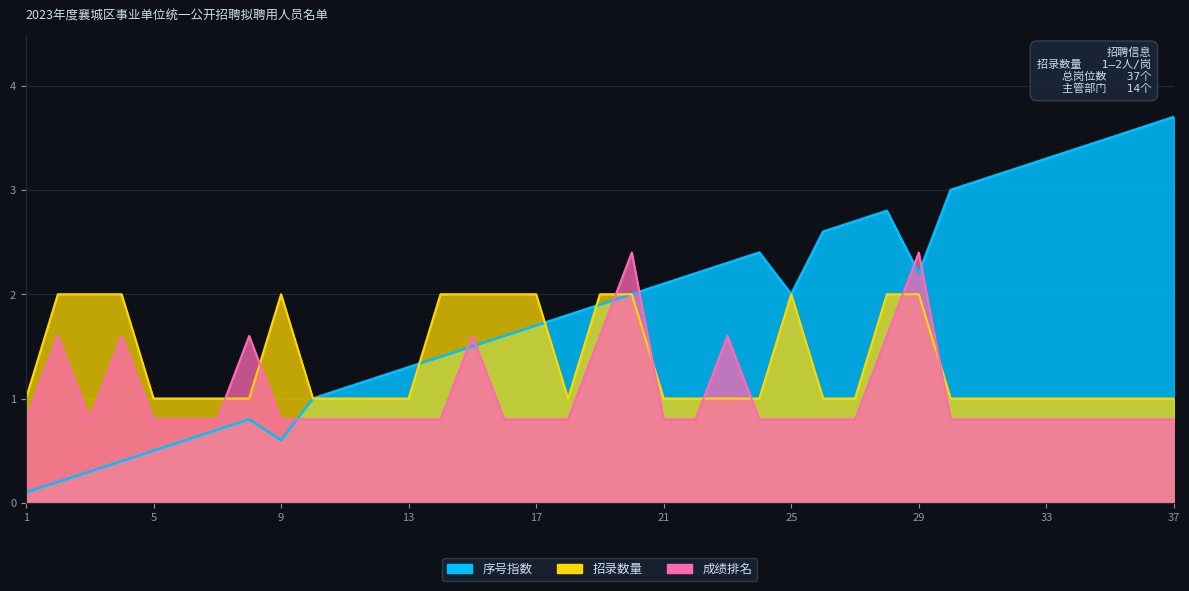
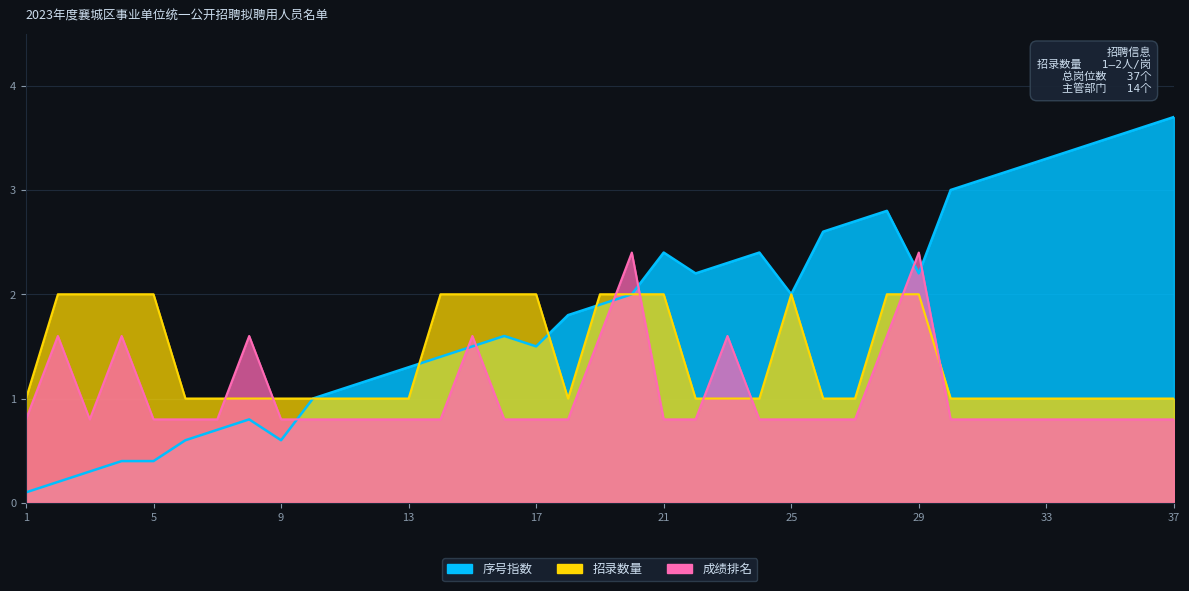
  {
    "序号指数": {
      "1": 0.10,
-     "5": 0.50,
+     "5": 0.40,
      "9": 0.60,
      "13": 1.30,
-     "17": 1.70,
-     "21": 2.10,
+     "17": 1.50,
+     "21": 2.40,
      "29": 2.20,
      "33": 3.30,
      "37": 3.70
    },
    "招录数量": {
      "1": 1,
-     "5": 1,
-     "9": 2,
+     "5": 2,
+     "9": 1,
      "13": 1,
      "17": 2,
-     "21": 1,
+     "21": 2,
      "29": 2,
      "33": 1,
      "37": 1
    },
    "成绩排名": {
      "1": 0.80,
      "5": 0.80,
      "9": 0.80,
      "13": 0.80,
      "17": 0.80,
      "21": 0.80,
      "25": 0.80,
      "29": 2.40,
      "33": 0.80,
      "37": 0.80
    }
  }
